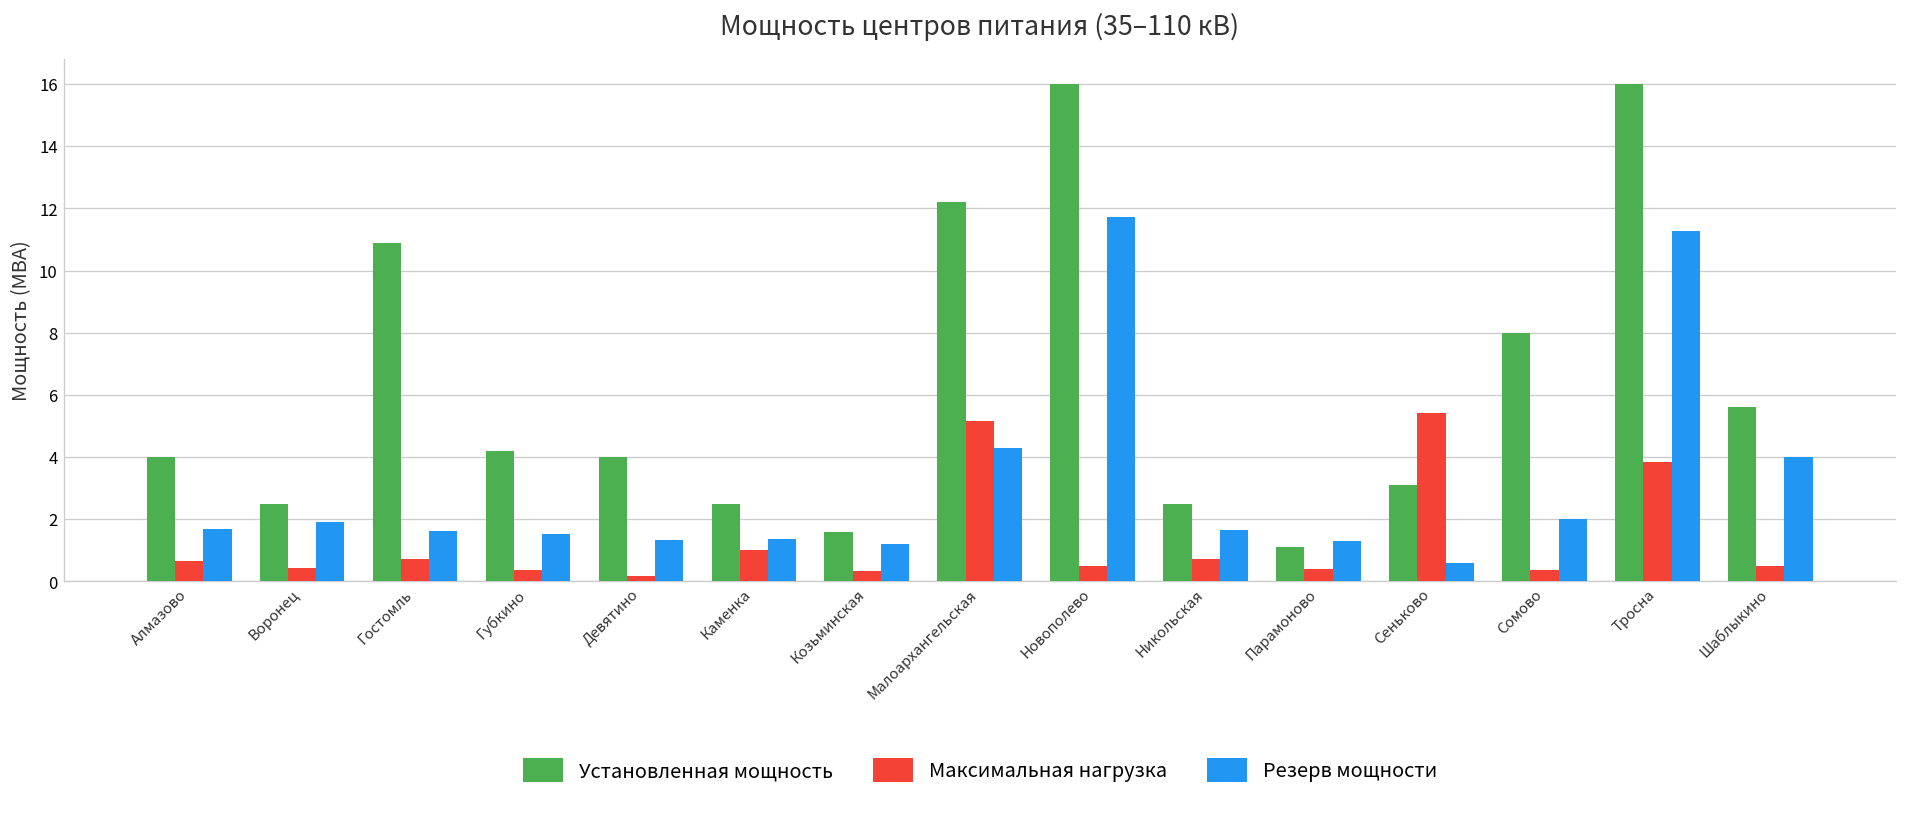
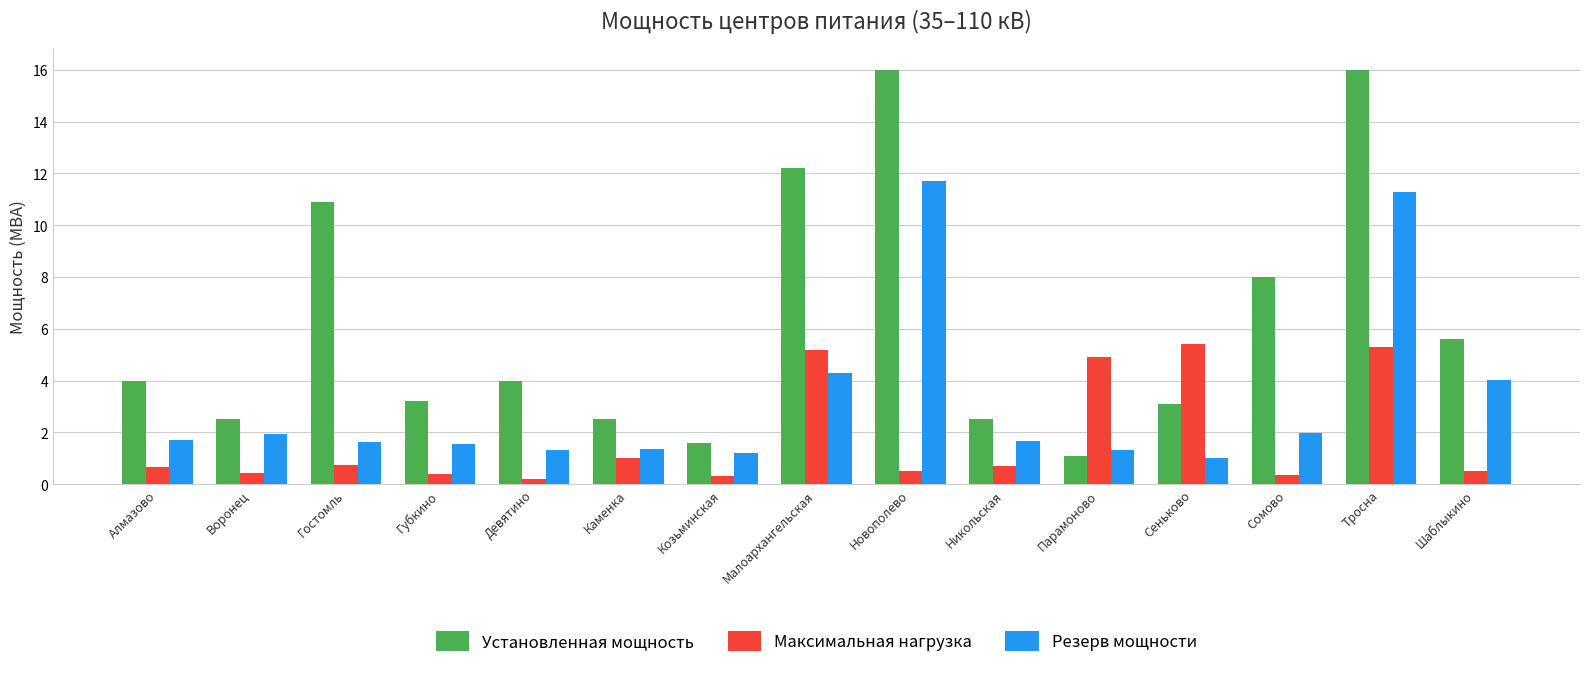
  {
    "Установленная мощность": {
      "Алмазово": 4.0,
      "Воронец": 2.5,
      "Гостомль": 10.9,
-     "Губкино": 4.2,
+     "Губкино": 3.2,
      "Девятино": 4.0,
      "Каменка": 2.5,
      "Козьминская": 1.6,
      "Малоархангельская": 12.2,
      "Новополево": 16.0,
      "Никольская": 2.5,
      "Парамоново": 1.1,
      "Сеньково": 3.1,
      "Сомово": 8.0,
      "Тросна": 16.0,
      "Шаблыкино": 5.6
    },
    "Максимальная нагрузка": {
      "Алмазово": 0.7,
      "Воронец": 0.4,
      "Гостомль": 0.7,
      "Губкино": 0.4,
      "Девятино": 0.2,
      "Каменка": 1.0,
      "Козьминская": 0.3,
      "Малоархангельская": 5.2,
      "Новополево": 0.5,
      "Никольская": 0.7,
-     "Парамоново": 0.4,
+     "Парамоново": 4.9,
      "Сеньково": 5.4,
      "Сомово": 0.4,
-     "Тросна": 3.9,
+     "Тросна": 5.3,
      "Шаблыкино": 0.5
    },
    "Резерв мощности": {
      "Алмазово": 1.7,
      "Воронец": 1.9,
      "Гостомль": 1.6,
      "Губкино": 1.5,
      "Девятино": 1.3,
      "Каменка": 1.4,
      "Козьминская": 1.2,
      "Малоархангельская": 4.3,
      "Новополево": 11.7,
      "Никольская": 1.7,
      "Парамоново": 1.3,
-     "Сеньково": 0.6,
+     "Сеньково": 1.0,
      "Сомово": 2.0,
      "Тросна": 11.3,
      "Шаблыкино": 4.0
    }
  }
